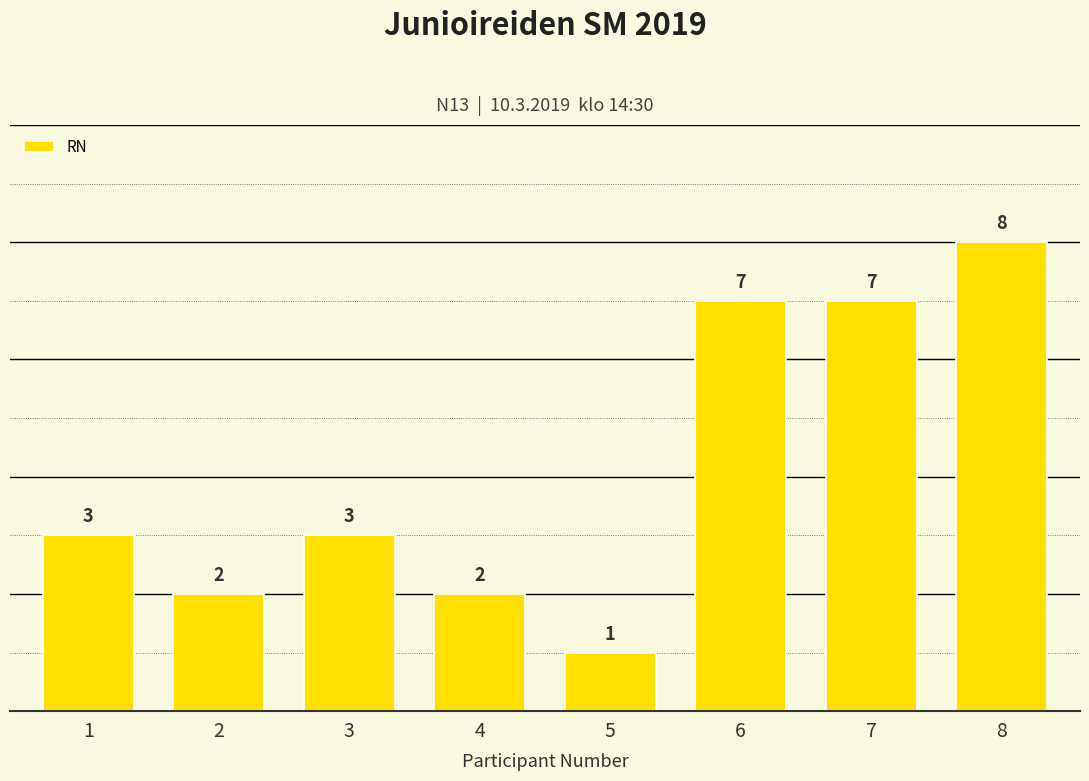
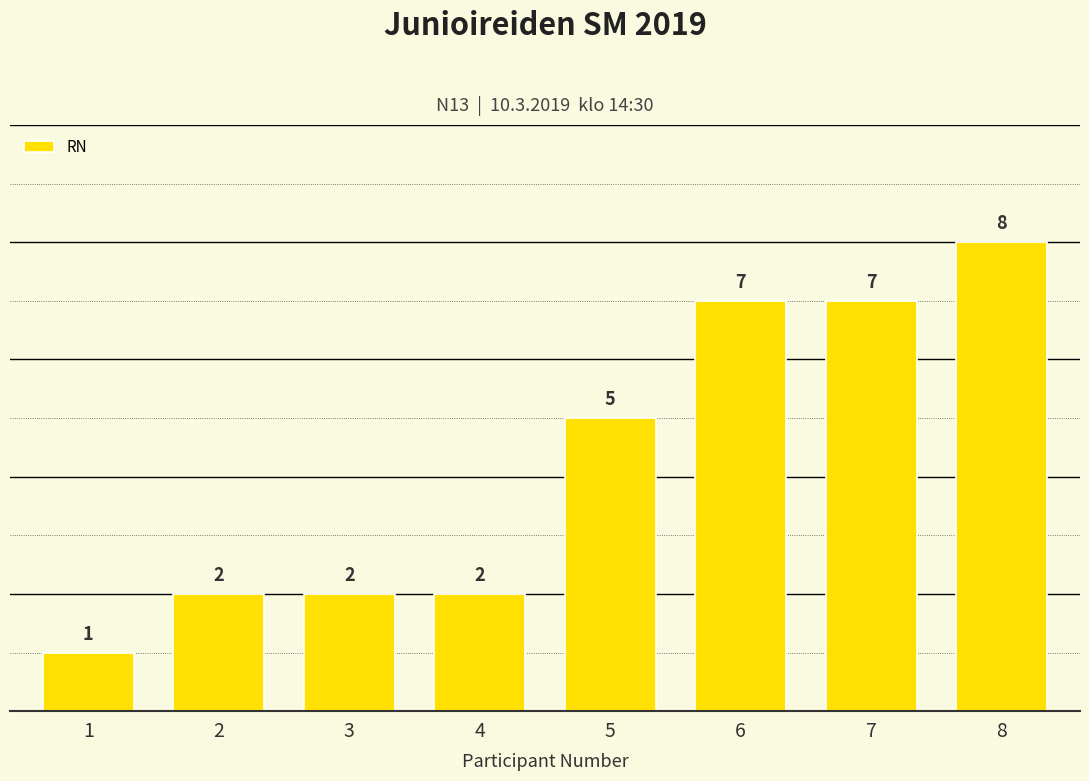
  {
-   "1": 3,
+   "1": 1,
    "2": 2,
-   "3": 3,
+   "3": 2,
    "4": 2,
-   "5": 1,
+   "5": 5,
    "6": 7,
    "7": 7,
    "8": 8
  }
